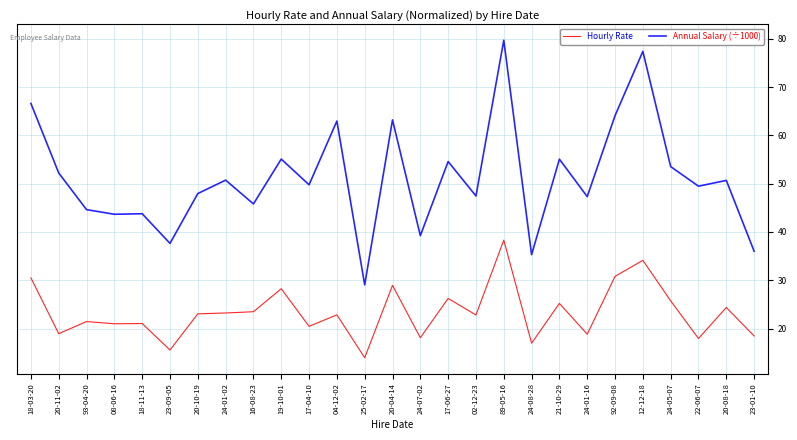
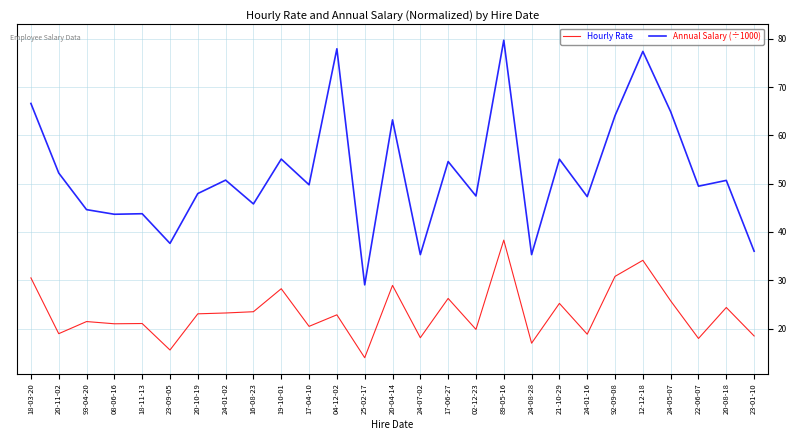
  {
    "Hourly Rate": {
      "18-03-20": 30,
      "20-11-02": 19,
      "93-04-20": 21,
      "08-06-16": 21,
      "18-11-13": 21,
      "23-09-05": 16,
      "20-10-19": 23,
      "24-01-02": 23,
      "16-08-23": 23,
      "19-10-01": 28,
      "17-04-10": 20,
      "04-12-02": 23,
      "25-02-17": 14,
      "20-04-14": 29,
      "24-07-02": 18,
      "17-06-27": 26,
-     "02-12-23": 23,
+     "02-12-23": 20,
      "89-05-16": 38,
      "24-08-28": 17,
      "21-10-29": 25,
      "24-01-16": 19,
      "92-09-08": 31,
      "12-12-18": 34,
      "24-05-07": 26,
      "22-06-07": 18,
      "20-08-18": 24,
      "23-01-10": 18
    },
    "Annual Salary (÷1000)": {
      "18-03-20": 67,
      "20-11-02": 52,
      "93-04-20": 45,
      "08-06-16": 44,
      "18-11-13": 44,
      "23-09-05": 38,
      "20-10-19": 48,
      "24-01-02": 51,
      "16-08-23": 46,
      "19-10-01": 55,
      "17-04-10": 50,
-     "04-12-02": 63,
+     "04-12-02": 78,
      "25-02-17": 29,
      "20-04-14": 63,
-     "24-07-02": 39,
+     "24-07-02": 35,
      "17-06-27": 55,
      "02-12-23": 47,
      "89-05-16": 80,
      "24-08-28": 35,
      "21-10-29": 55,
      "24-01-16": 47,
      "92-09-08": 64,
      "12-12-18": 77,
-     "24-05-07": 54,
+     "24-05-07": 65,
      "22-06-07": 49,
      "20-08-18": 51,
      "23-01-10": 36
    }
  }
